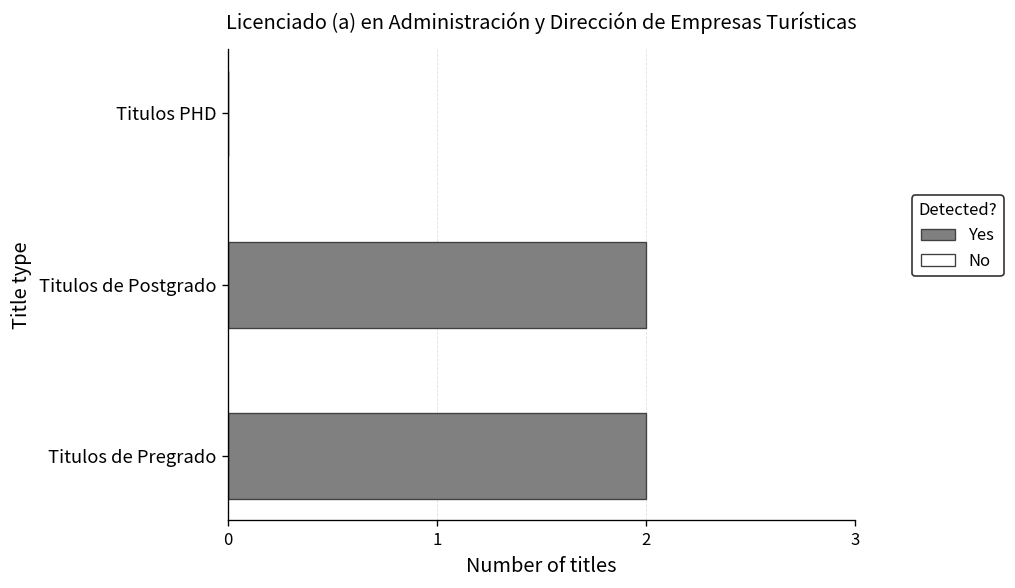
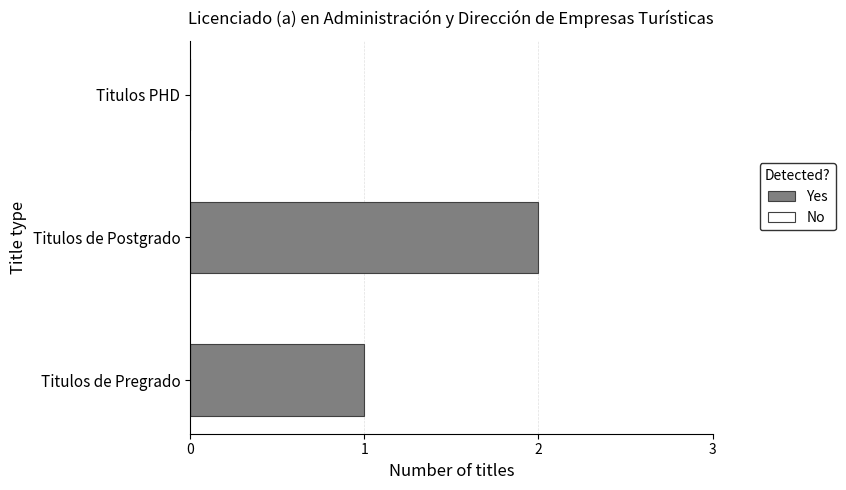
  {
    "Yes": {
      "Titulos PHD": 0,
      "Titulos de Postgrado": 2,
-     "Titulos de Pregrado": 2
+     "Titulos de Pregrado": 1
    },
    "No": {
      "Titulos PHD": 0,
      "Titulos de Postgrado": 0,
      "Titulos de Pregrado": 0
    }
  }
